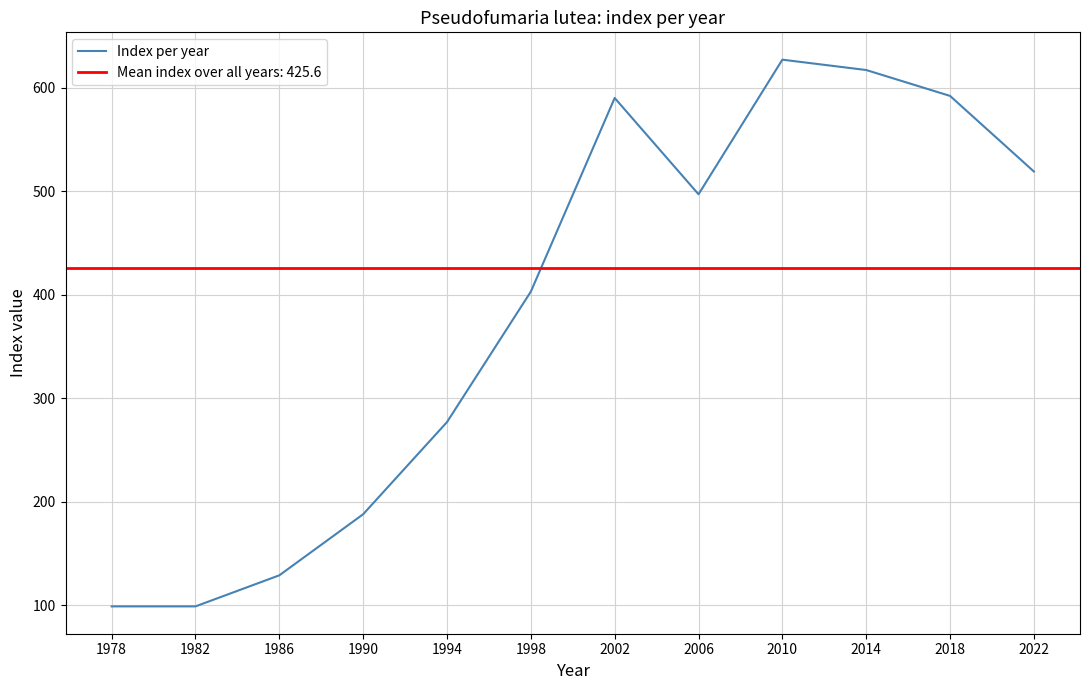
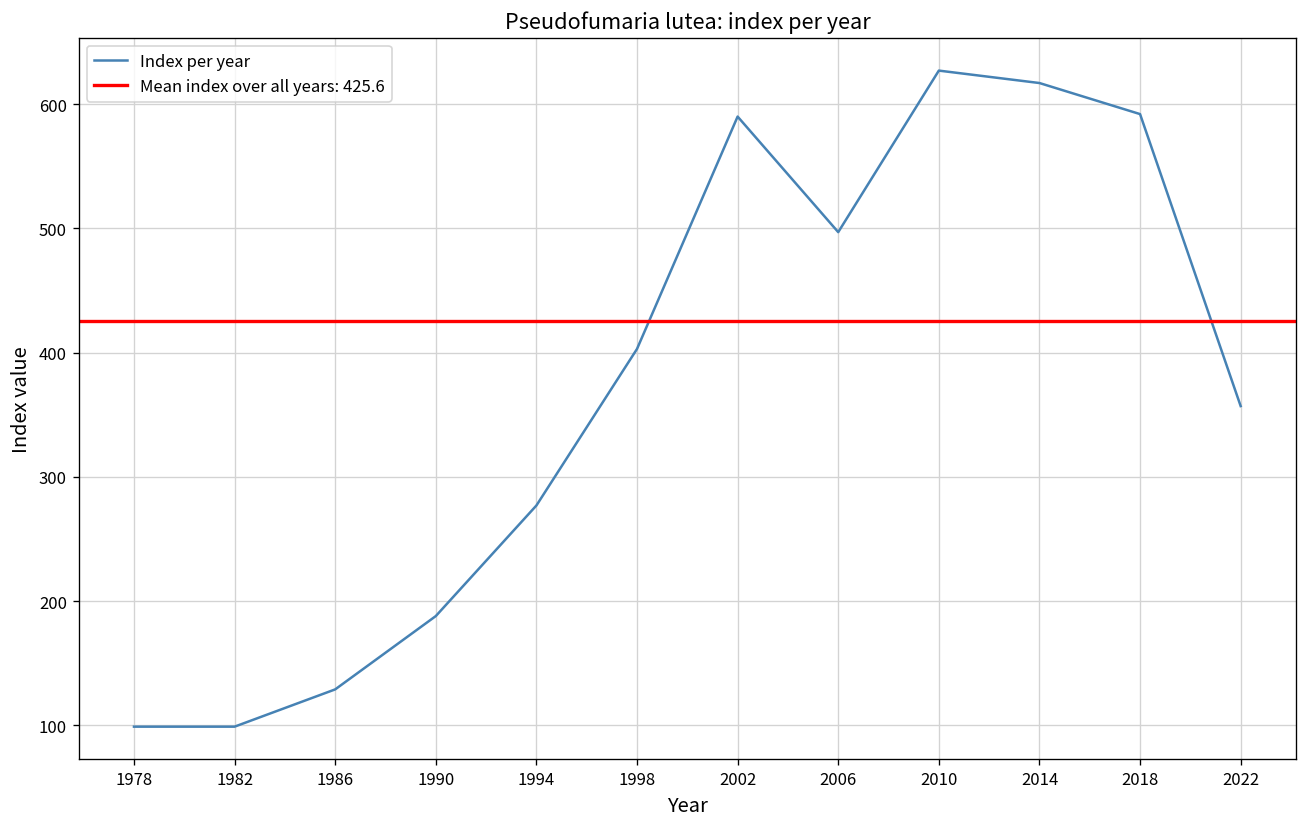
  {
    "1978": 99,
    "1982": 99,
    "1986": 129,
    "1990": 188,
    "1994": 277,
    "1998": 403,
    "2002": 590,
    "2006": 497,
    "2010": 627,
    "2014": 617,
    "2018": 592,
-   "2022": 519
+   "2022": 357
  }
